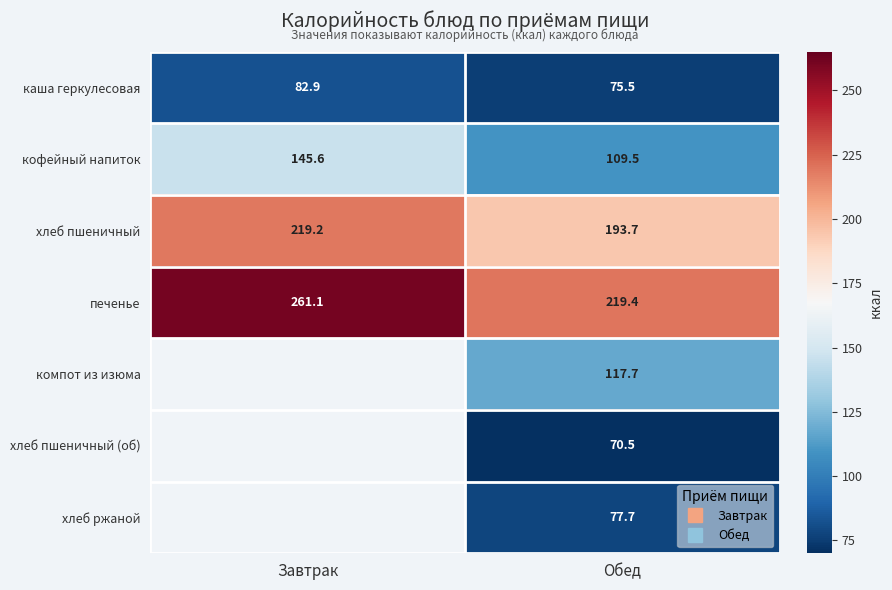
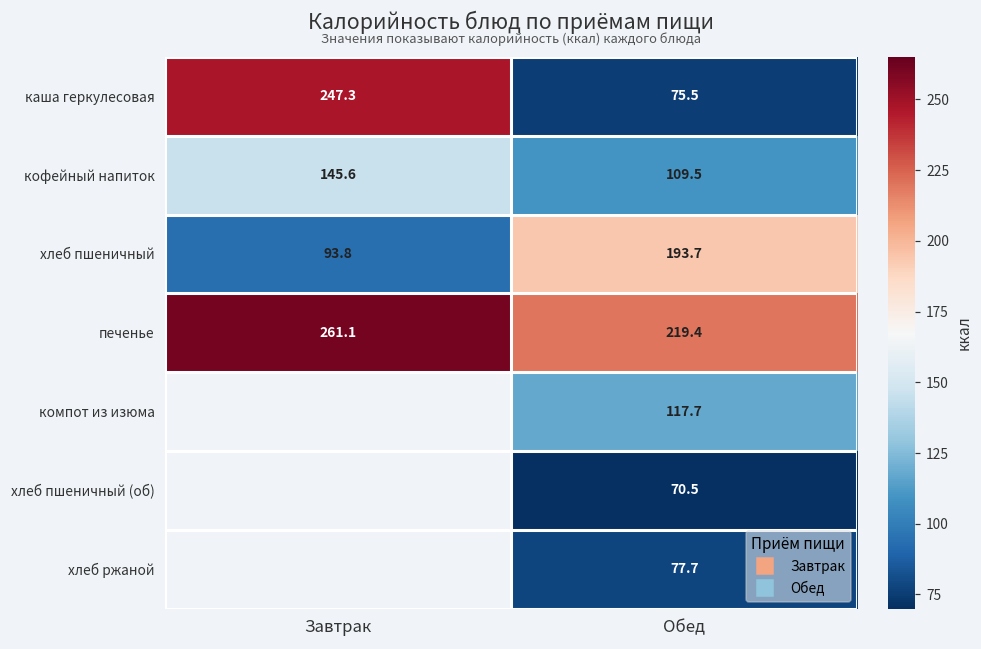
  {
    "каша геркулесовая": {
-     "Завтрак": 82.9,
+     "Завтрак": 247.3,
      "Обед": 75.5
    },
    "кофейный напиток": {
      "Завтрак": 145.6,
      "Обед": 109.5
    },
    "хлеб пшеничный": {
-     "Завтрак": 219.2,
+     "Завтрак": 93.8,
      "Обед": 193.7
    },
    "печенье": {
      "Завтрак": 261.1,
      "Обед": 219.4
    },
    "компот из изюма": {
      "Обед": 117.7
    },
    "хлеб пшеничный (об)": {
      "Обед": 70.5
    },
    "хлеб ржаной": {
      "Обед": 77.7
    }
  }
